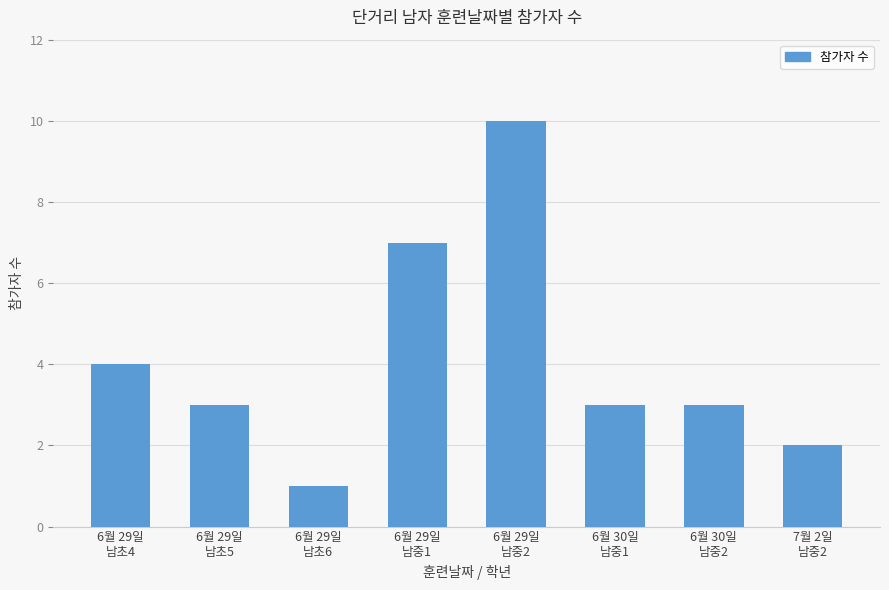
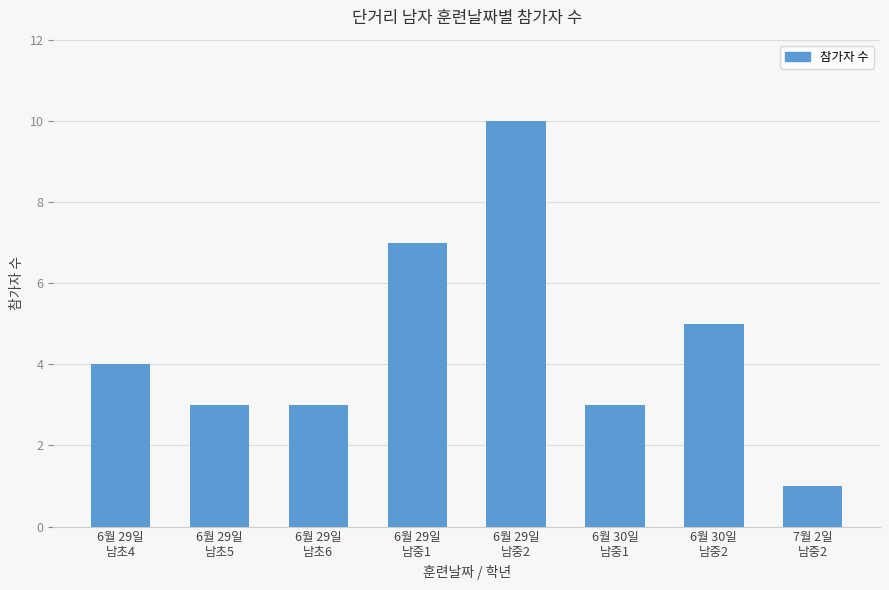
  {
    "6월 29일 남초4": 4,
    "6월 29일 남초5": 3,
-   "6월 29일 남초6": 1,
+   "6월 29일 남초6": 3,
    "6월 29일 남중1": 7,
    "6월 29일 남중2": 10,
    "6월 30일 남중1": 3,
-   "6월 30일 남중2": 3,
-   "7월 2일 남중2": 2
+   "6월 30일 남중2": 5,
+   "7월 2일 남중2": 1
  }
